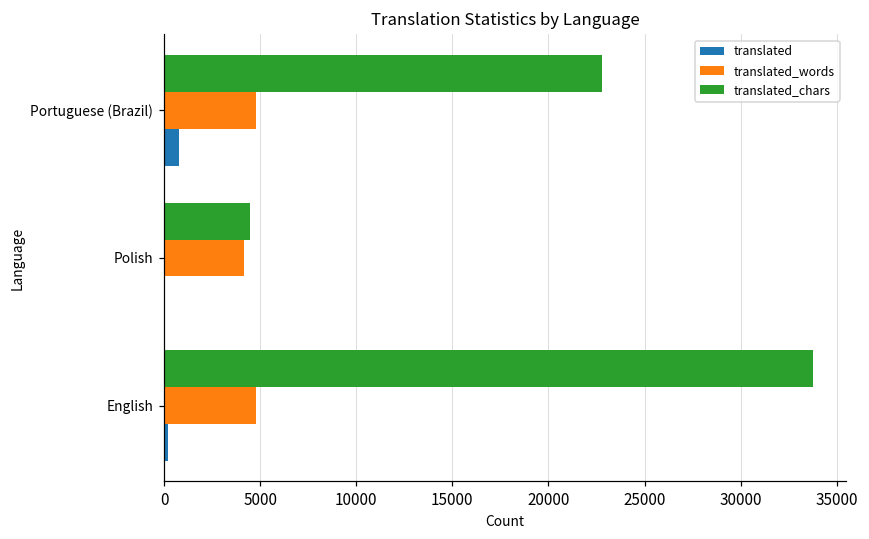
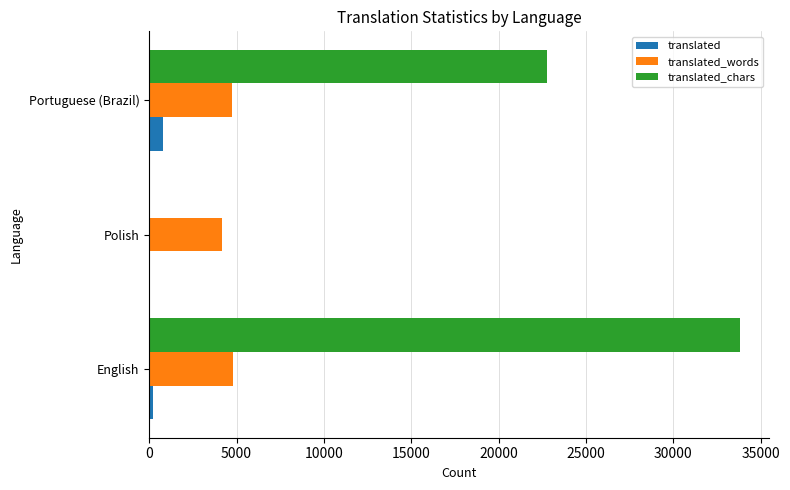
  {
    "translated": {
      "Portuguese (Brazil)": 800,
      "English": 200
    },
    "translated_words": {
      "Portuguese (Brazil)": 4800,
      "Polish": 4200,
      "English": 4800
    },
    "translated_chars": {
      "Portuguese (Brazil)": 22800,
-     "Polish": 4500,
+     "Polish": 0,
      "English": 33800
    }
  }
